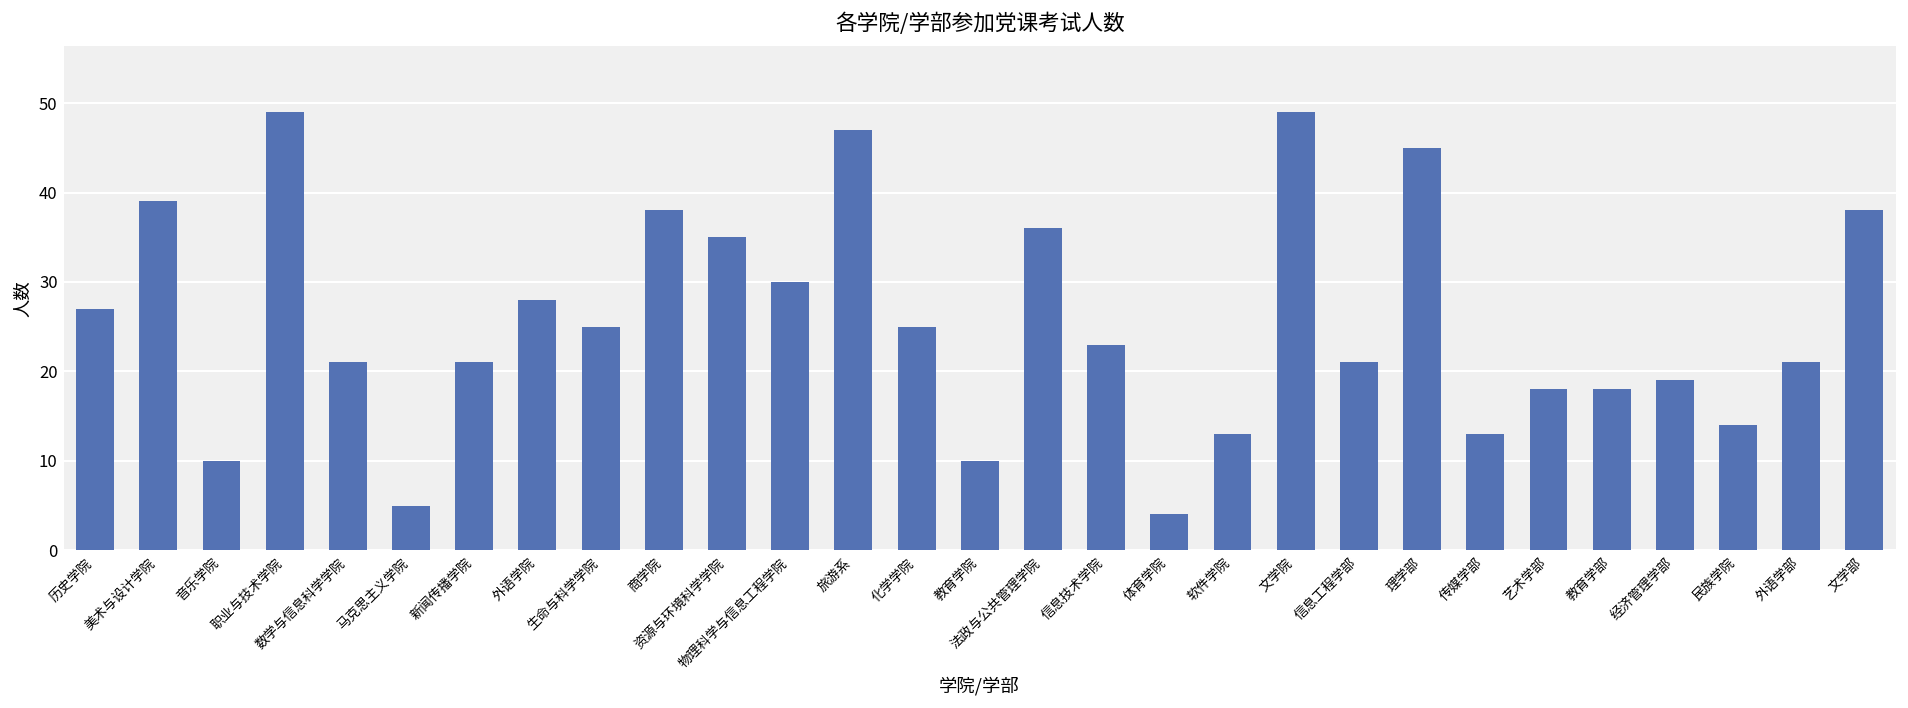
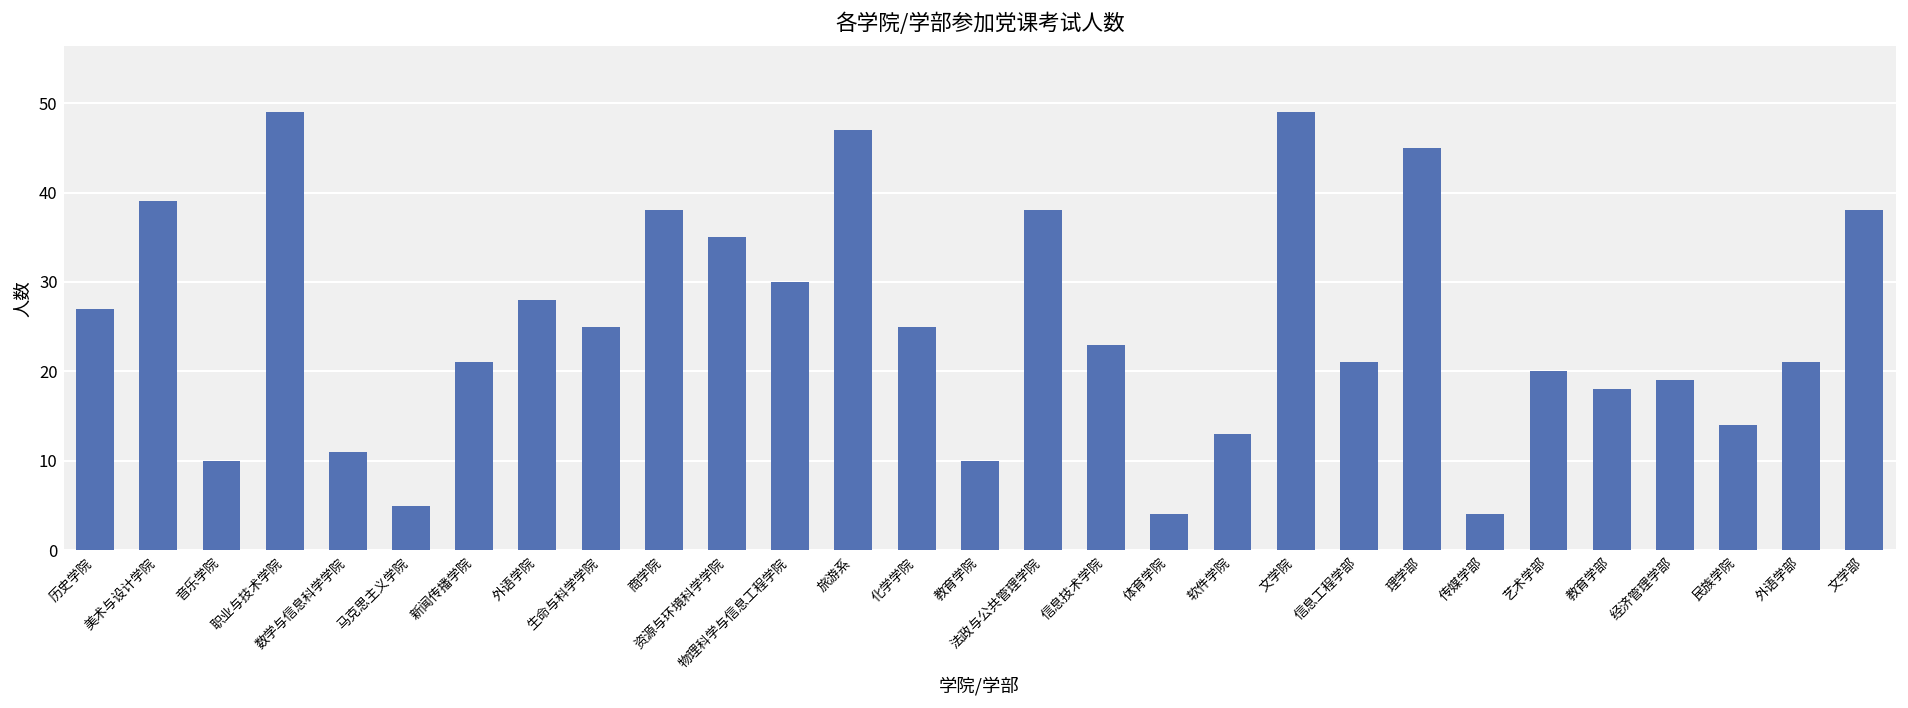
  {
    "历史学院": 27,
    "美术与设计学院": 39,
    "音乐学院": 10,
    "职业与技术学院": 49,
-   "数学与信息科学学院": 21,
+   "数学与信息科学学院": 11,
    "马克思主义学院": 5,
    "新闻传播学院": 21,
    "外语学院": 28,
    "生命与科学学院": 25,
    "商学院": 38,
    "资源与环境科学学院": 35,
    "物理科学与信息工程学院": 30,
    "旅游系": 47,
    "化学学院": 25,
    "教育学院": 10,
-   "法政与公共管理学院": 36,
+   "法政与公共管理学院": 38,
    "信息技术学院": 23,
    "体育学院": 4,
    "软件学院": 13,
    "文学院": 49,
    "信息工程学部": 21,
    "理学部": 45,
-   "传媒学部": 13,
-   "艺术学部": 18,
+   "传媒学部": 4,
+   "艺术学部": 20,
    "教育学部": 18,
    "经济管理学部": 19,
    "民族学院": 14,
    "外语学部": 21,
    "文学部": 38
  }
